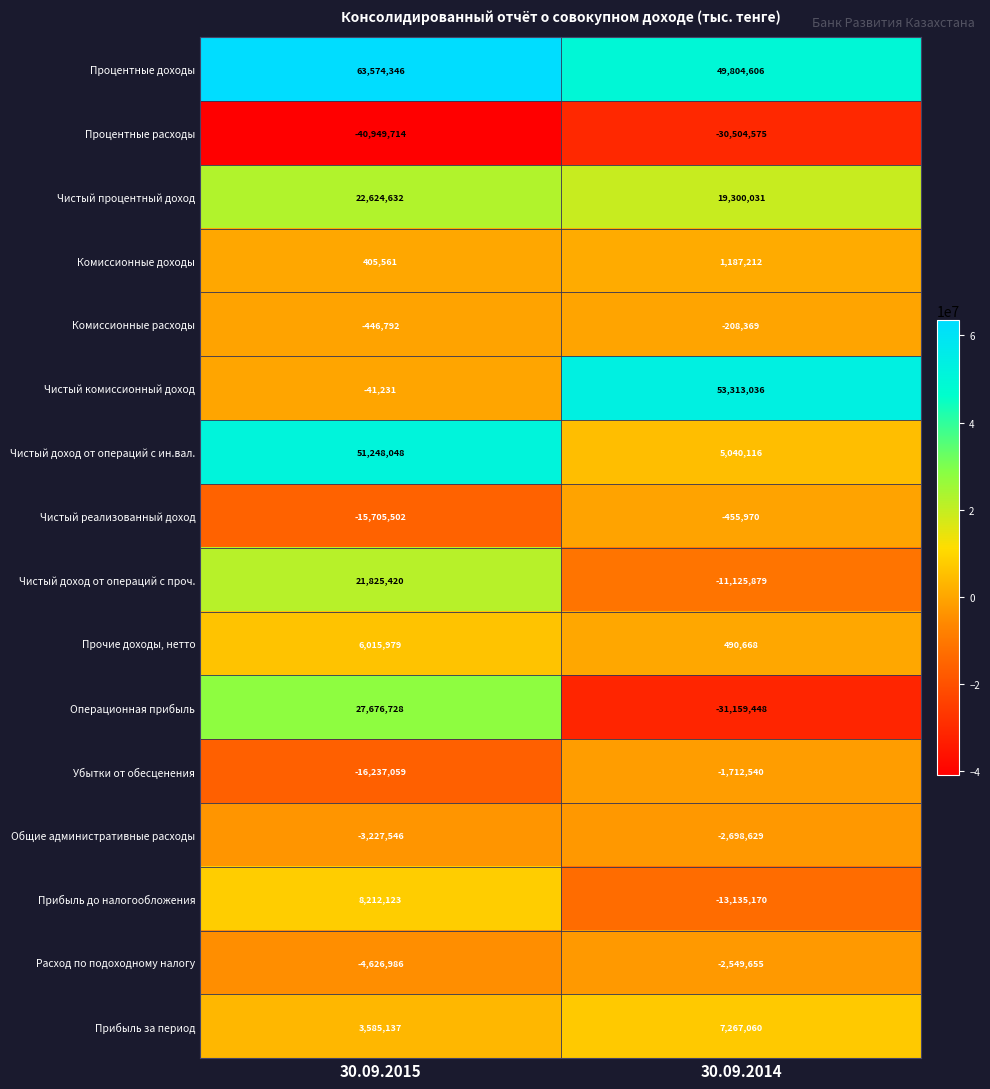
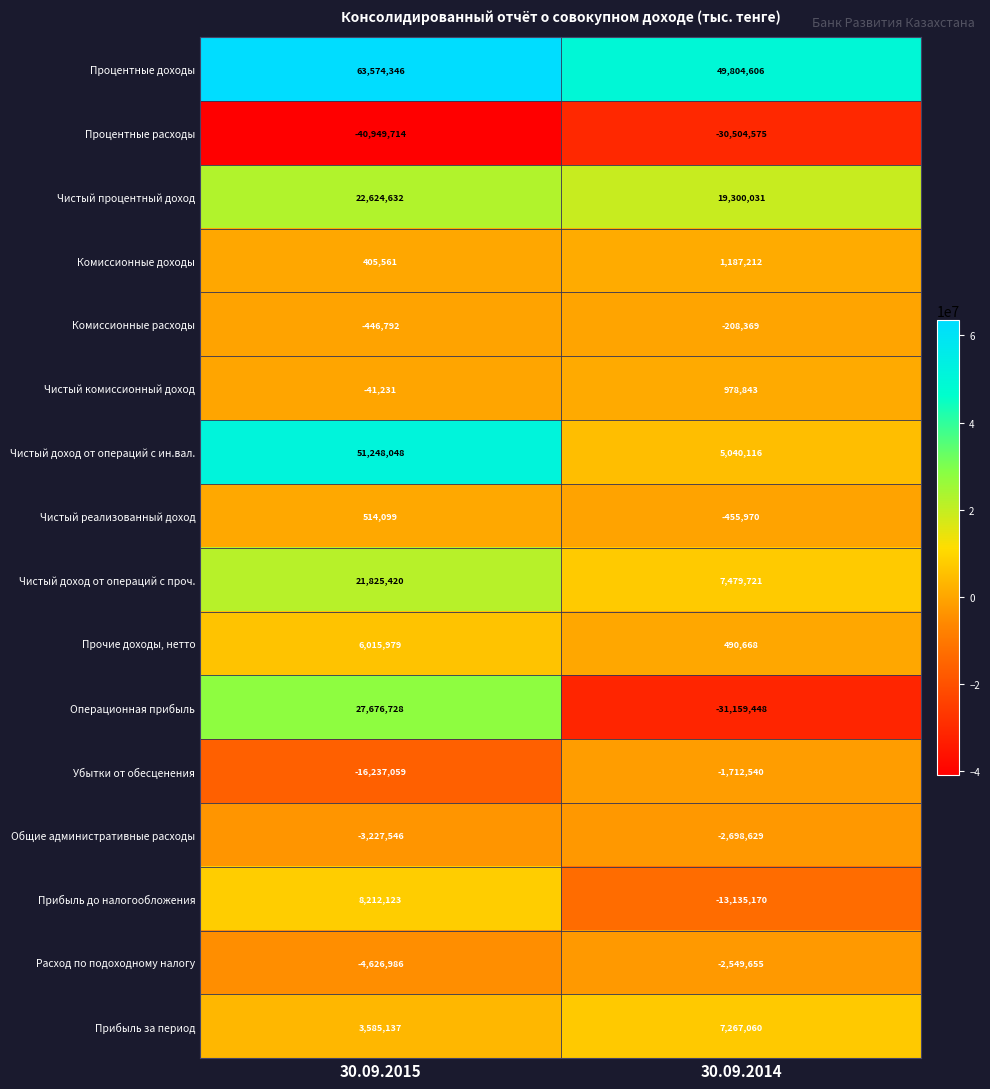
  {
    "Процентные доходы": {
      "30.09.2015": "63,574,346",
      "30.09.2014": "49,804,606"
    },
    "Процентные расходы": {
      "30.09.2015": "-40,949,714",
      "30.09.2014": "-30,504,575"
    },
    "Чистый процентный доход": {
      "30.09.2015": "22,624,632",
      "30.09.2014": "19,300,031"
    },
    "Комиссионные доходы": {
      "30.09.2015": "405,561",
      "30.09.2014": "1,187,212"
    },
    "Комиссионные расходы": {
      "30.09.2015": "-446,792",
      "30.09.2014": "-208,369"
    },
    "Чистый комиссионный доход": {
      "30.09.2015": "-41,231",
-     "30.09.2014": "53,313,036"
+     "30.09.2014": "978,843"
    },
    "Чистый доход от операций с ин.вал.": {
      "30.09.2015": "51,248,048",
      "30.09.2014": "5,040,116"
    },
    "Чистый реализованный доход": {
-     "30.09.2015": "-15,705,502",
+     "30.09.2015": "514,099",
      "30.09.2014": "-455,970"
    },
    "Чистый доход от операций с проч.": {
      "30.09.2015": "21,825,420",
-     "30.09.2014": "-11,125,879"
+     "30.09.2014": "7,479,721"
    },
    "Прочие доходы, нетто": {
      "30.09.2015": "6,015,979",
      "30.09.2014": "490,668"
    },
    "Операционная прибыль": {
      "30.09.2015": "27,676,728",
      "30.09.2014": "-31,159,448"
    },
    "Убытки от обесценения": {
      "30.09.2015": "-16,237,059",
      "30.09.2014": "-1,712,540"
    },
    "Общие административные расходы": {
      "30.09.2015": "-3,227,546",
      "30.09.2014": "-2,698,629"
    },
    "Прибыль до налогообложения": {
      "30.09.2015": "8,212,123",
      "30.09.2014": "-13,135,170"
    },
    "Расход по подоходному налогу": {
      "30.09.2015": "-4,626,986",
      "30.09.2014": "-2,549,655"
    },
    "Прибыль за период": {
      "30.09.2015": "3,585,137",
      "30.09.2014": "7,267,060"
    }
  }
